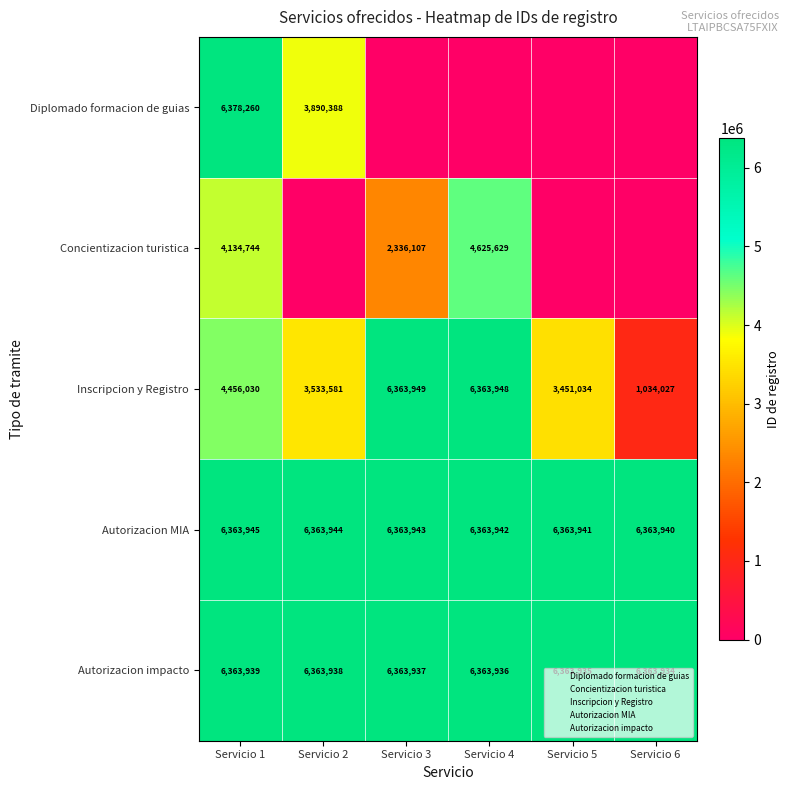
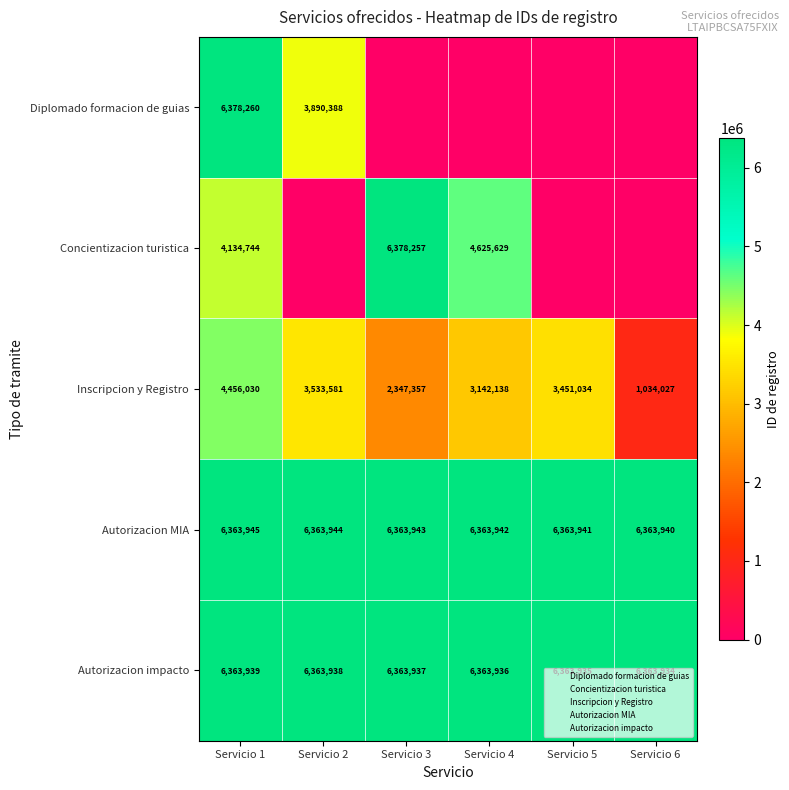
  {
    "Diplomado formacion de guias": {
      "Servicio 1": "6,378,260",
      "Servicio 2": "3,890,388"
    },
    "Concientizacion turistica": {
      "Servicio 1": "4,134,744",
-     "Servicio 3": "2,336,107",
+     "Servicio 3": "6,378,257",
      "Servicio 4": "4,625,629"
    },
    "Inscripcion y Registro": {
      "Servicio 1": "4,456,030",
      "Servicio 2": "3,533,581",
-     "Servicio 3": "6,363,949",
-     "Servicio 4": "6,363,948",
+     "Servicio 3": "2,347,357",
+     "Servicio 4": "3,142,138",
      "Servicio 5": "3,451,034",
      "Servicio 6": "1,034,027"
    },
    "Autorizacion MIA": {
      "Servicio 1": "6,363,945",
      "Servicio 2": "6,363,944",
      "Servicio 3": "6,363,943",
      "Servicio 4": "6,363,942",
      "Servicio 5": "6,363,941",
      "Servicio 6": "6,363,940"
    },
    "Autorizacion impacto": {
      "Servicio 1": "6,363,939",
      "Servicio 2": "6,363,938",
      "Servicio 3": "6,363,937",
      "Servicio 4": "6,363,936"
    }
  }
